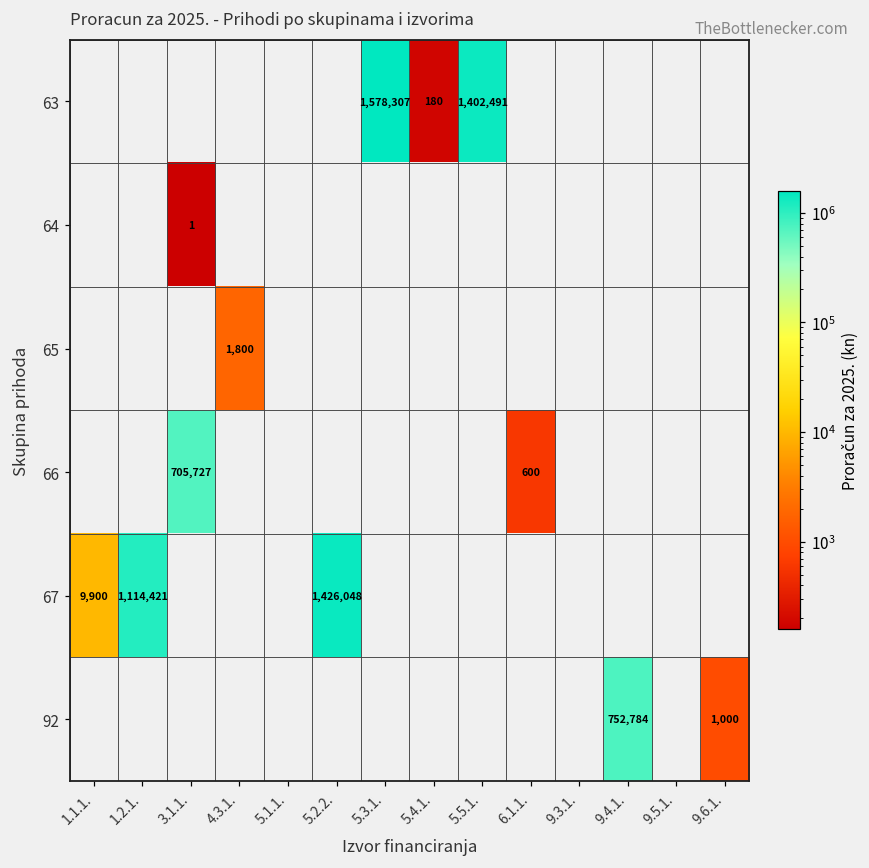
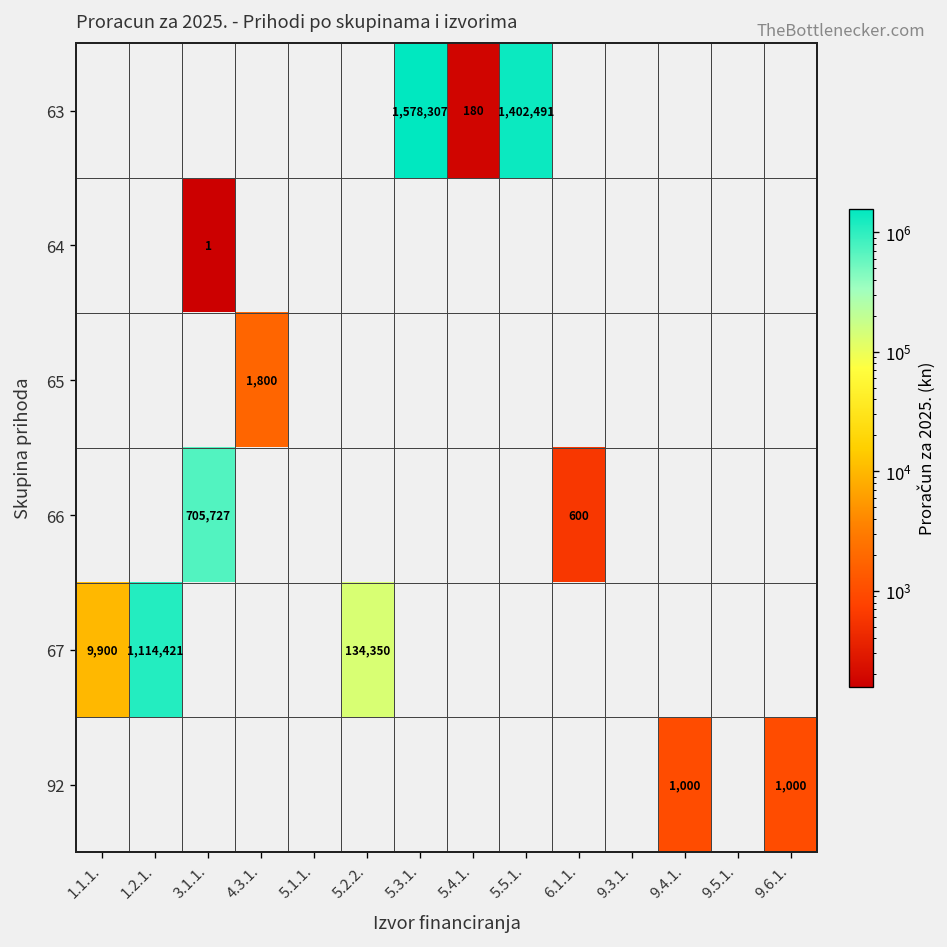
  {
    "63": {
      "5.3.1.": "1,578,307",
      "5.4.1.": "180",
      "5.5.1.": "1,402,491"
    },
    "64": {
      "3.1.1.": "1"
    },
    "65": {
      "4.3.1.": "1,800"
    },
    "66": {
      "3.1.1.": "705,727",
      "6.1.1.": "600"
    },
    "67": {
      "1.1.1.": "9,900",
      "1.2.1.": "1,114,421",
-     "5.2.2.": "1,426,048"
+     "5.2.2.": "134,350"
    },
    "92": {
-     "9.4.1.": "752,784",
+     "9.4.1.": "1,000",
      "9.6.1.": "1,000"
    }
  }
